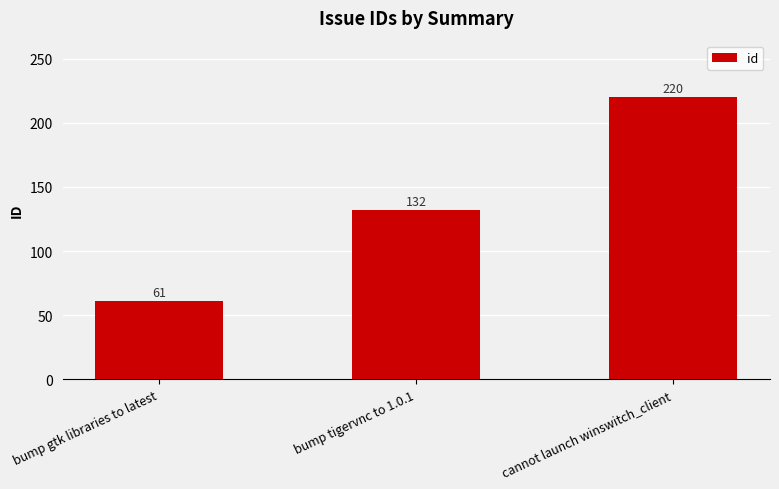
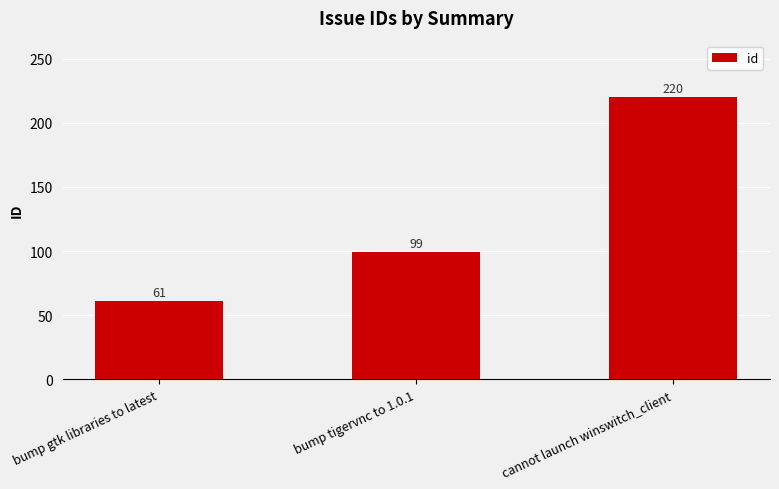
  {
    "bump gtk libraries to latest": 61,
-   "bump tigervnc to 1.0.1": 132,
+   "bump tigervnc to 1.0.1": 99,
    "cannot launch winswitch_client": 220
  }
